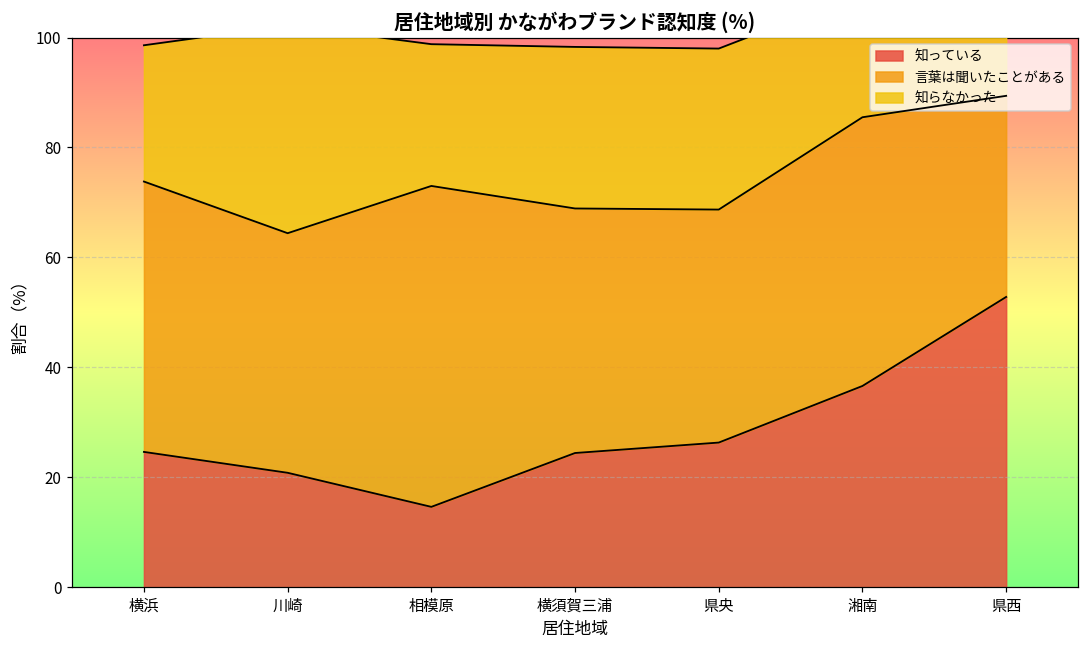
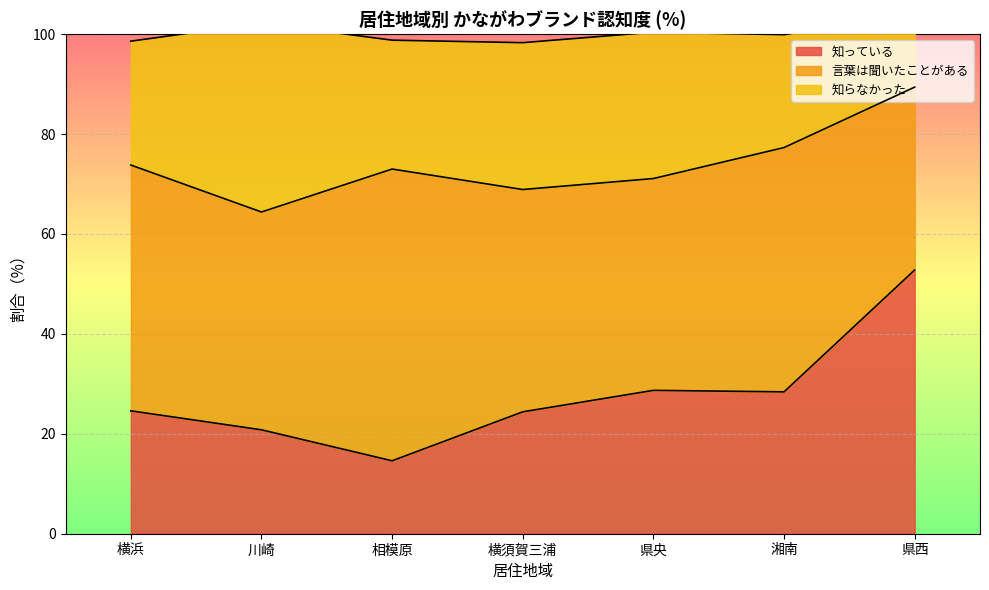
  {
    "知っている": {
      "横浜": 25,
      "川崎": 21,
      "相模原": 15,
      "横須賀三浦": 24,
-     "県央": 26,
-     "湘南": 37,
+     "県央": 29,
+     "湘南": 28,
      "県西": 53
    }
  }
